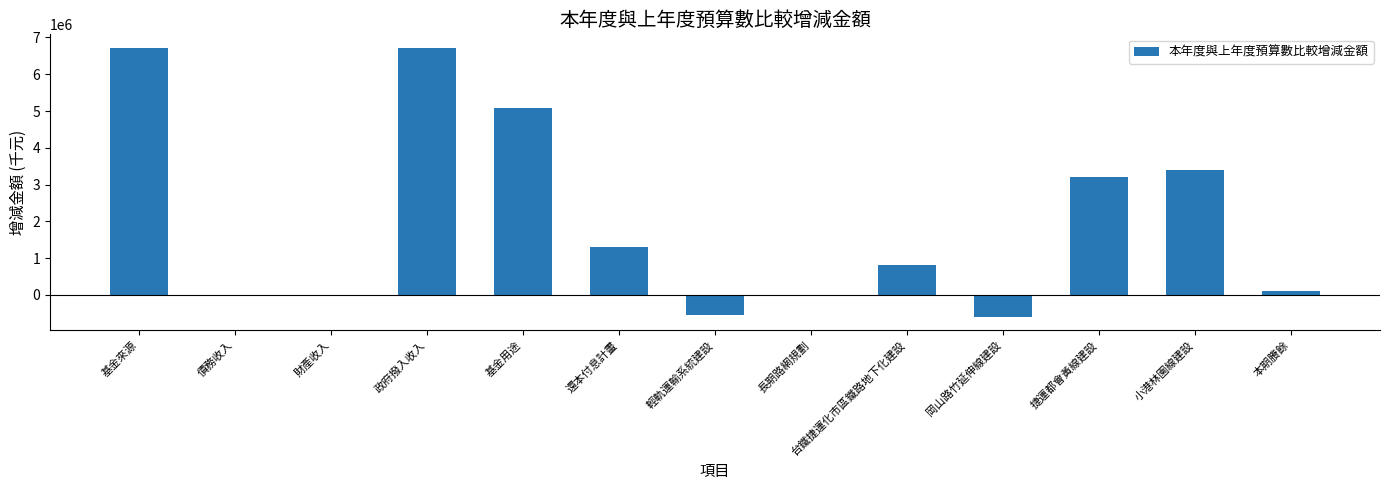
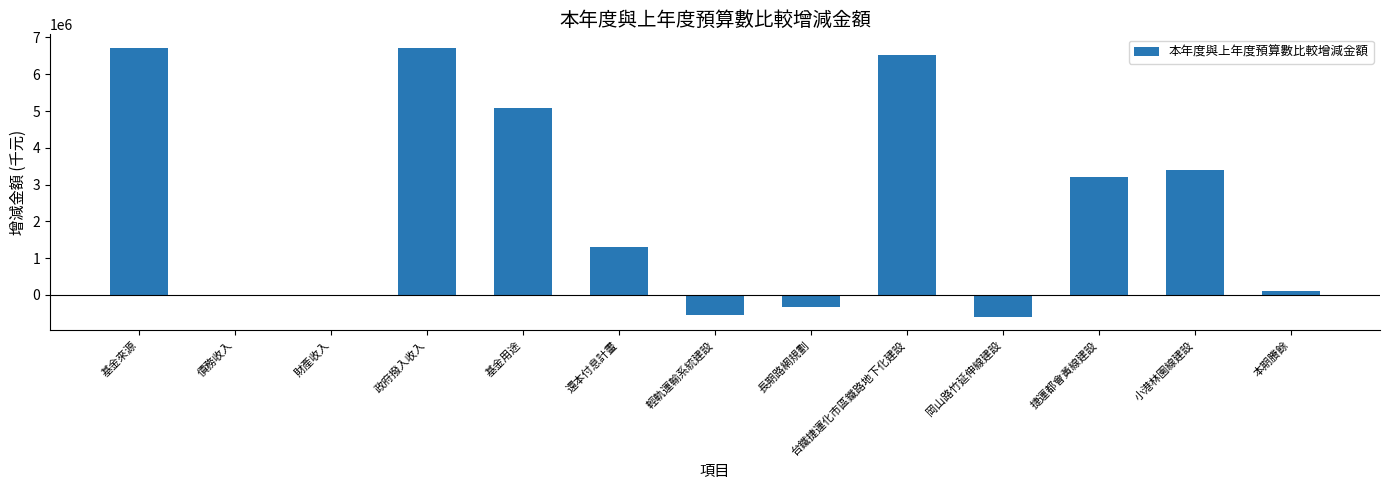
  {
    "基金來源": 6700000,
    "政府撥入收入": 6700000,
    "基金用途": 5100000,
    "還本付息計畫": 1300000,
    "輕軌運輸系統建設": -600000,
-   "長期路網規劃": 0,
-   "台鐵捷運化市區鐵路地下化建設": 800000,
+   "長期路網規劃": -300000,
+   "台鐵捷運化市區鐵路地下化建設": 6500000,
    "岡山路竹延伸線建設": -600000,
    "捷運都會黃線建設": 3200000,
    "小港林園線建設": 3400000,
    "本期賸餘": 100000
  }
